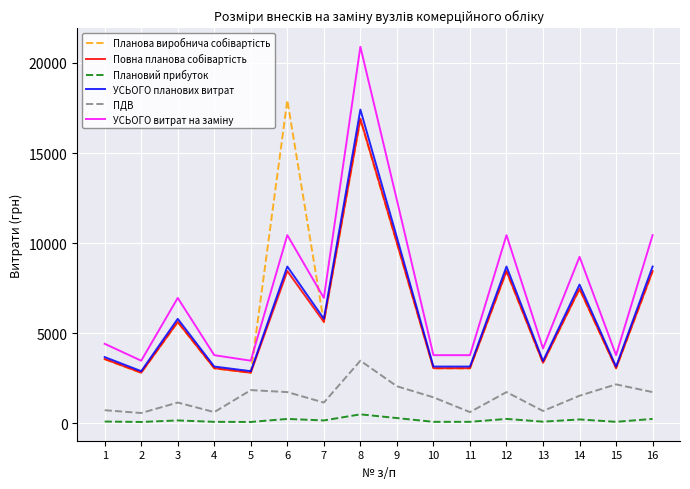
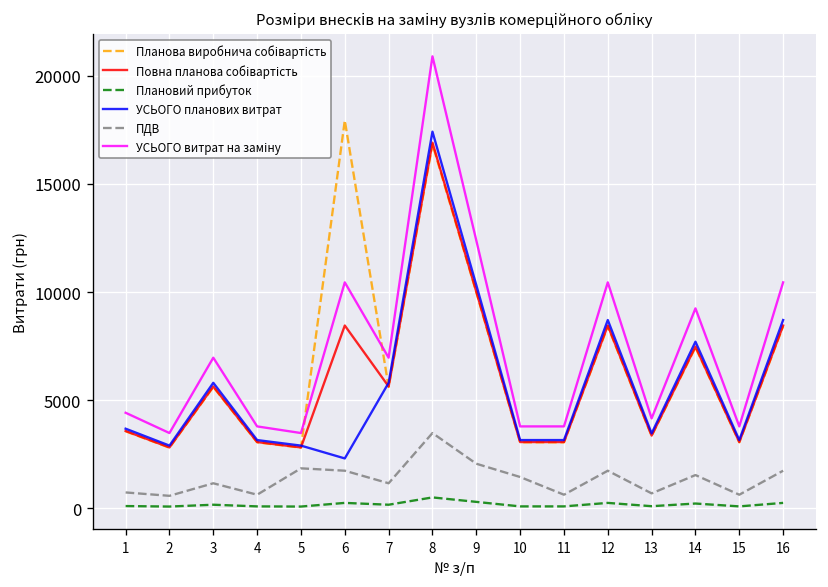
  {
    "Планова виробнича собівартість": {
      "6": 17900
    },
    "Повна планова собівартість": {
      "6": 8500
    },
    "Плановий прибуток": {
      "1": 100,
      "2": 100,
      "3": 200,
      "4": 100,
      "5": 100,
      "6": 300,
      "7": 200,
      "8": 500,
      "9": 300,
      "10": 100,
      "11": 100,
      "12": 300,
      "13": 100,
      "14": 200,
      "15": 100,
      "16": 300
    },
    "УСЬОГО планових витрат": {
      "3": 5800,
-     "6": 8700,
+     "6": 2300,
      "7": 5800,
      "8": 17400,
      "9": 10300,
      "12": 8700,
      "14": 7700,
      "16": 8700
    },
    "ПДВ": {
      "1": 700,
      "2": 600,
      "3": 1200,
      "4": 600,
      "5": 1900,
      "6": 1700,
      "7": 1200,
      "8": 3500,
      "9": 2100,
      "10": 1500,
      "11": 600,
      "12": 1700,
      "13": 700,
      "14": 1500,
-     "15": 2200,
+     "15": 600,
      "16": 1700
    },
    "УСЬОГО витрат на заміну": {
      "1": 4400,
      "2": 3500,
      "3": 7000,
      "4": 3800,
      "5": 3500,
      "6": 10400,
      "7": 7000,
      "8": 20900,
      "9": 12400,
      "10": 3800,
      "11": 3800,
      "12": 10400,
      "13": 4200,
      "14": 9200,
      "15": 3800,
      "16": 10400
    }
  }
